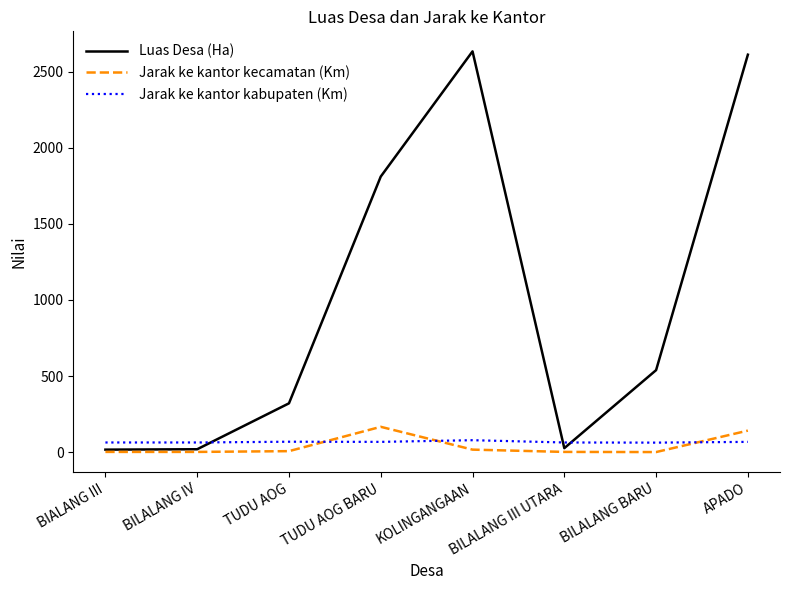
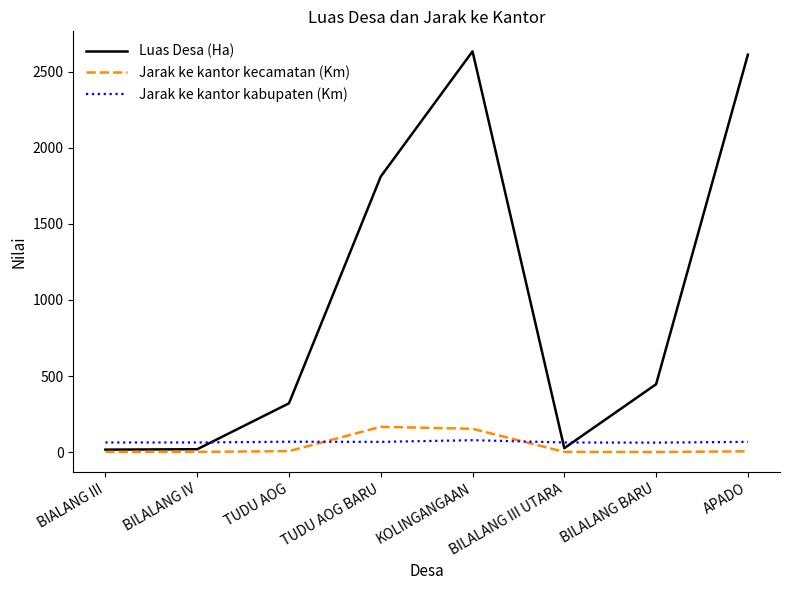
  {
    "Luas Desa (Ha)": {
      "BILALANG IV": 20,
      "TUDU AOG": 320,
      "TUDU AOG BARU": 1810,
      "KOLINGANGAAN": 2630,
      "BILALANG III UTARA": 30,
-     "BILALANG BARU": 540,
+     "BILALANG BARU": 450,
      "APADO": 2610
    },
    "Jarak ke kantor kecamatan (Km)": {
      "BILALANG IV": 0,
      "TUDU AOG": 10,
      "TUDU AOG BARU": 170,
-     "KOLINGANGAAN": 20,
+     "KOLINGANGAAN": 150,
      "BILALANG III UTARA": 0,
      "BILALANG BARU": 0,
-     "APADO": 140
+     "APADO": 10
    },
    "Jarak ke kantor kabupaten (Km)": {
      "BIALANG III": 60,
      "BILALANG IV": 60,
      "TUDU AOG": 70,
      "TUDU AOG BARU": 70,
      "KOLINGANGAAN": 80,
      "BILALANG III UTARA": 60,
      "BILALANG BARU": 60,
      "APADO": 70
    }
  }
